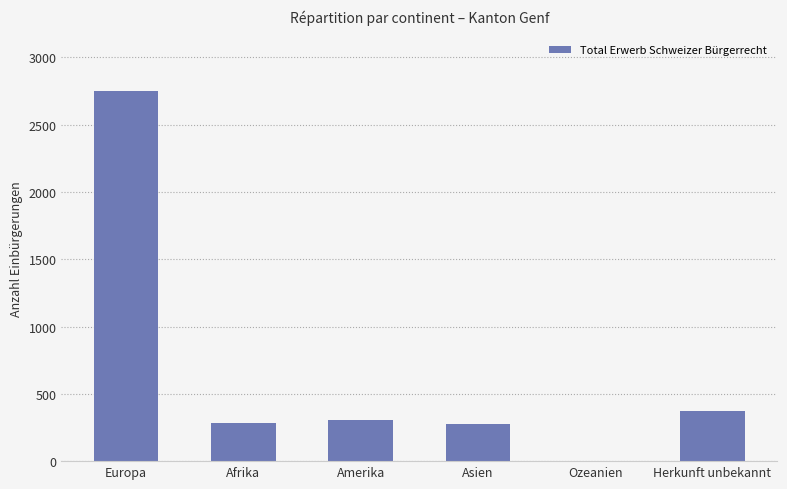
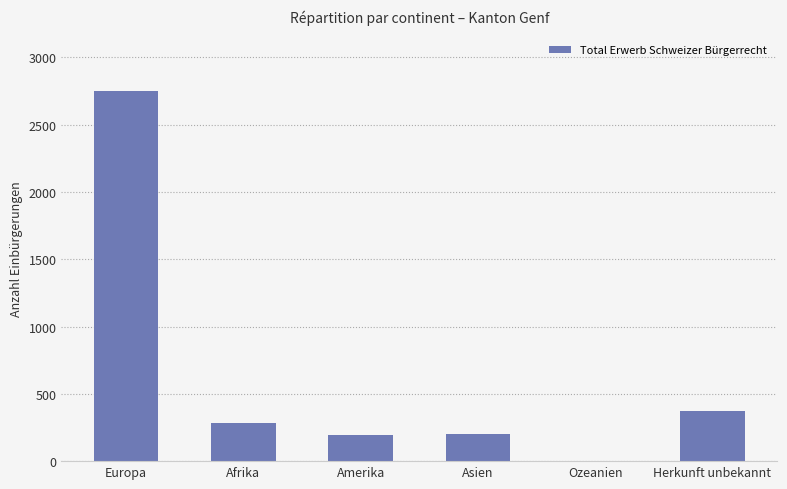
  {
    "Europa": 2750,
    "Afrika": 280,
-   "Amerika": 310,
-   "Asien": 270,
+   "Amerika": 200,
+   "Asien": 200,
    "Herkunft unbekannt": 380
  }
